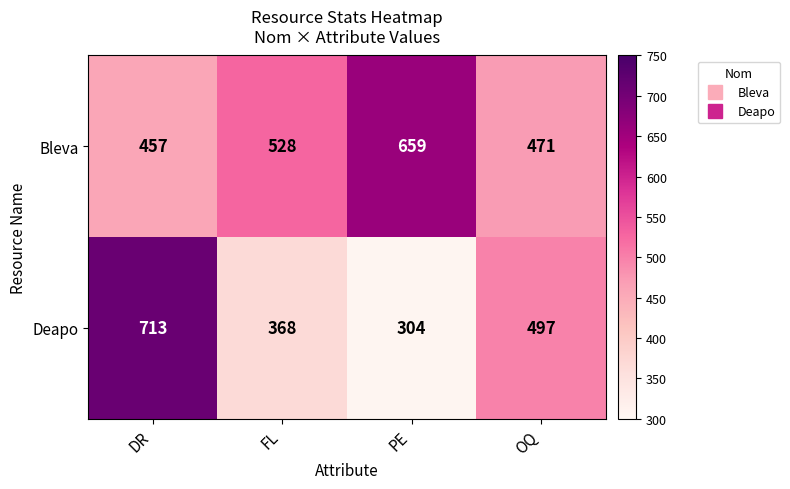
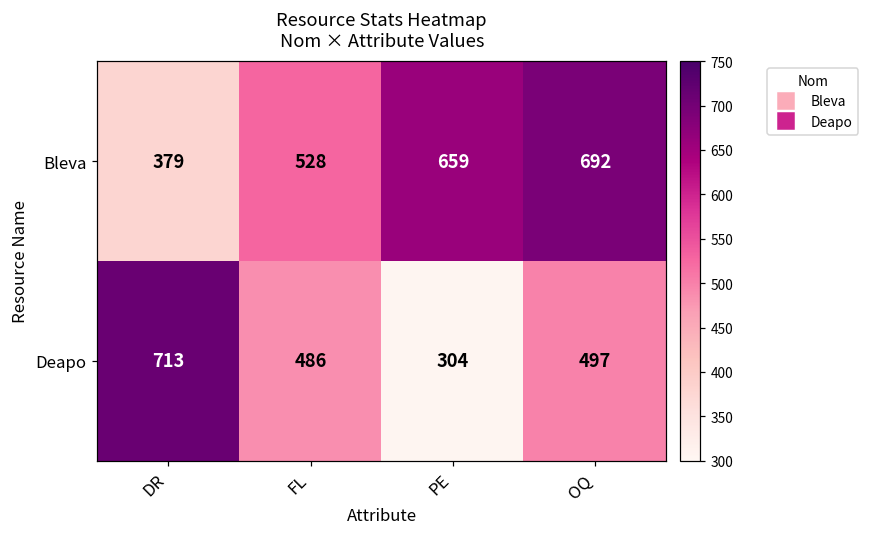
  {
    "Bleva": {
-     "DR": 457,
+     "DR": 379,
      "FL": 528,
      "PE": 659,
-     "OQ": 471
+     "OQ": 692
    },
    "Deapo": {
      "DR": 713,
-     "FL": 368,
+     "FL": 486,
      "PE": 304,
      "OQ": 497
    }
  }
